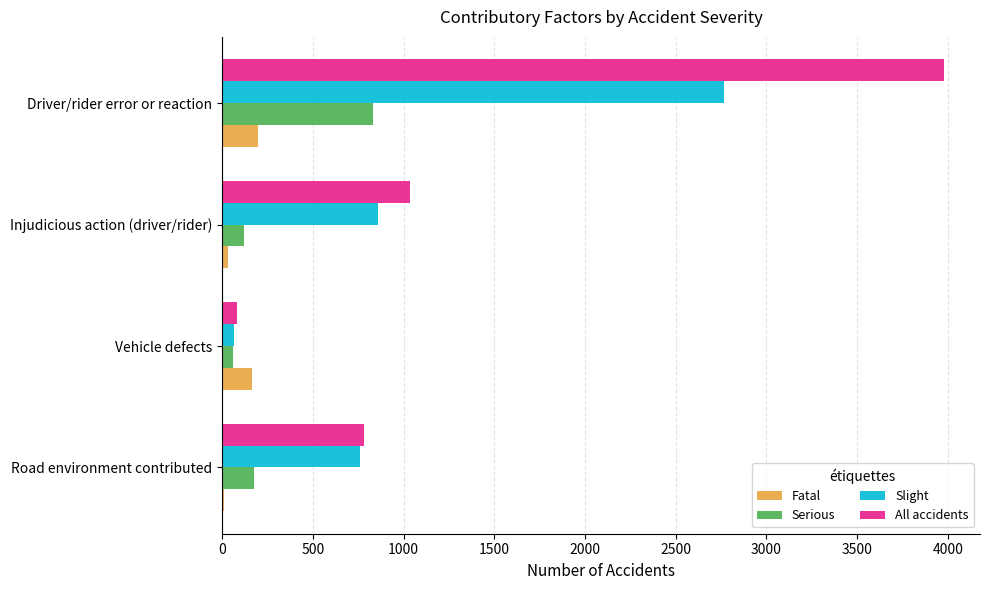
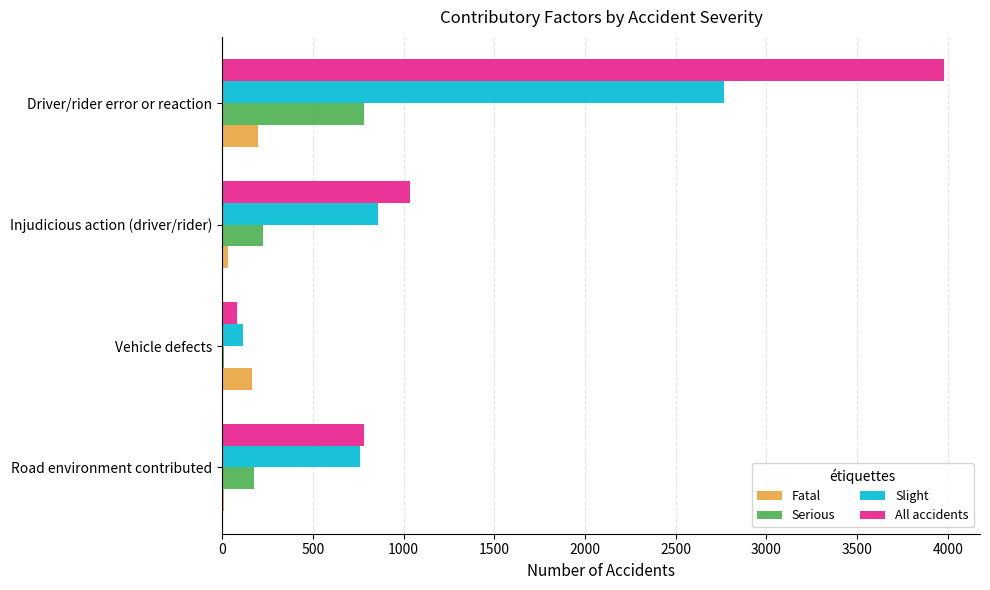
  {
    "Fatal": {
      "Driver/rider error or reaction": 200,
      "Injudicious action (driver/rider)": 30,
      "Vehicle defects": 160
    },
    "Serious": {
-     "Driver/rider error or reaction": 830,
-     "Injudicious action (driver/rider)": 120,
-     "Vehicle defects": 60,
+     "Driver/rider error or reaction": 780,
+     "Injudicious action (driver/rider)": 230,
+     "Vehicle defects": 10,
      "Road environment contributed": 180
    },
    "Slight": {
      "Driver/rider error or reaction": 2770,
      "Injudicious action (driver/rider)": 860,
-     "Vehicle defects": 60,
+     "Vehicle defects": 110,
      "Road environment contributed": 760
    },
    "All accidents": {
      "Driver/rider error or reaction": 3980,
      "Injudicious action (driver/rider)": 1040,
      "Vehicle defects": 80,
      "Road environment contributed": 780
    }
  }
